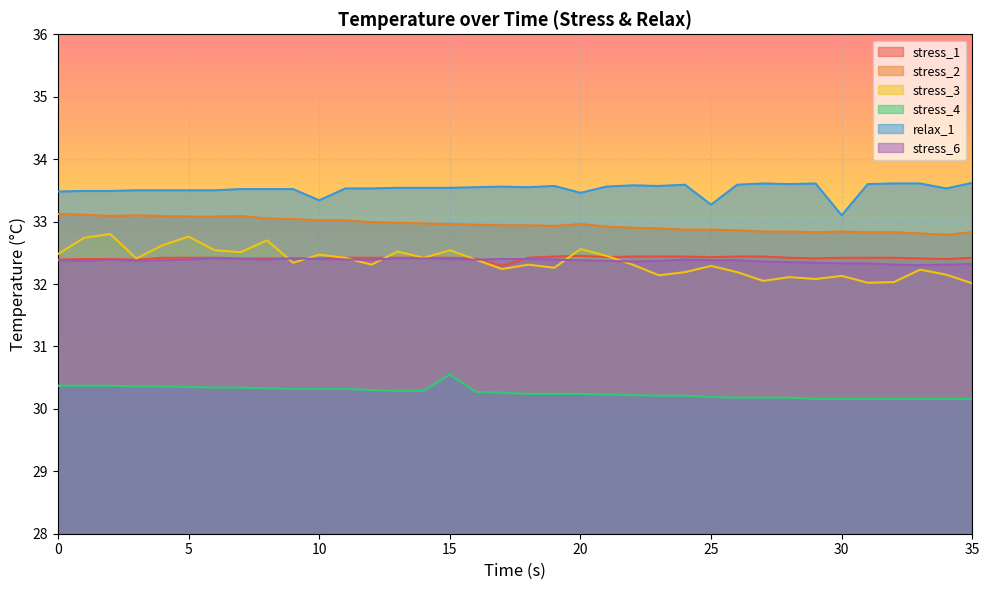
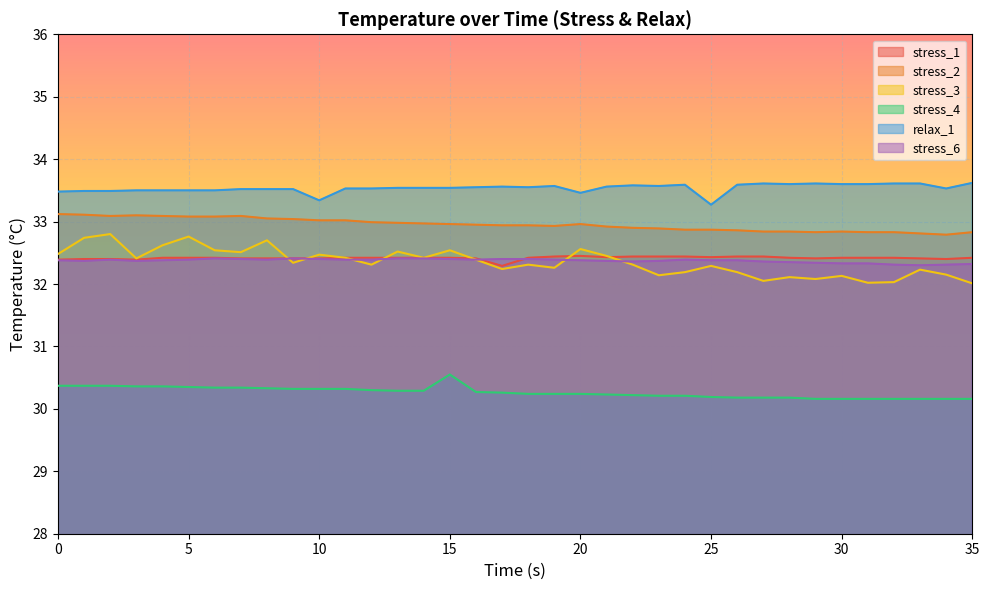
  {
    "stress_4": {
      "0": 30.4,
      "5": 30.4,
      "10": 30.3,
      "15": 30.6,
      "20": 30.2,
      "25": 30.2,
      "30": 30.2,
      "35": 30.2
    },
    "relax_1": {
      "0": 33.5,
      "5": 33.5,
      "10": 33.3,
      "15": 33.5,
      "20": 33.5,
      "25": 33.3,
-     "30": 33.1,
+     "30": 33.6,
      "35": 33.6
    },
    "stress_6": {
      "20": 32.4,
      "25": 32.4,
      "30": 32.3,
      "35": 32.3
    }
  }
